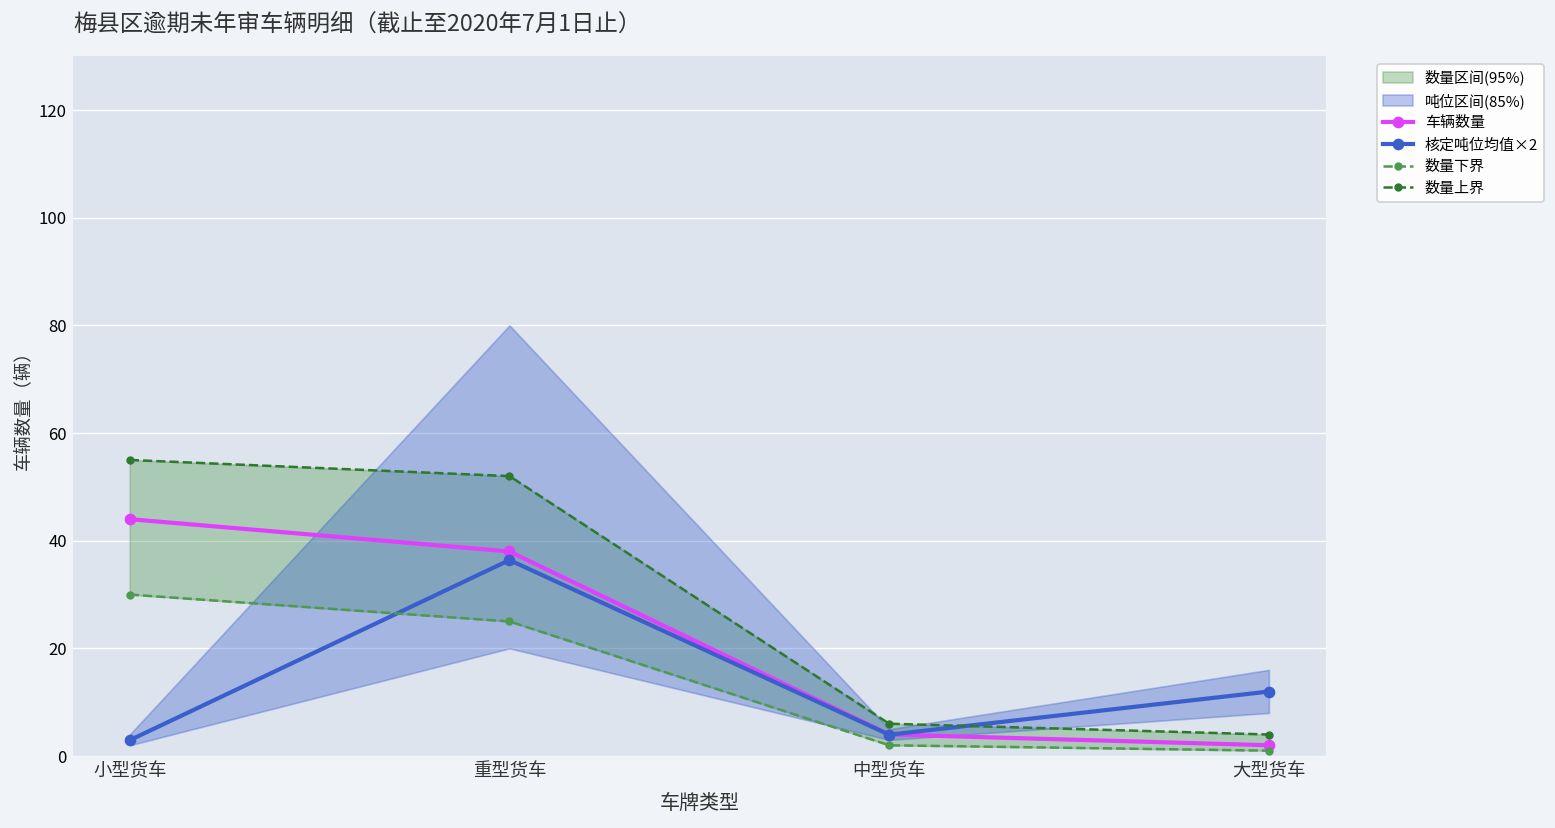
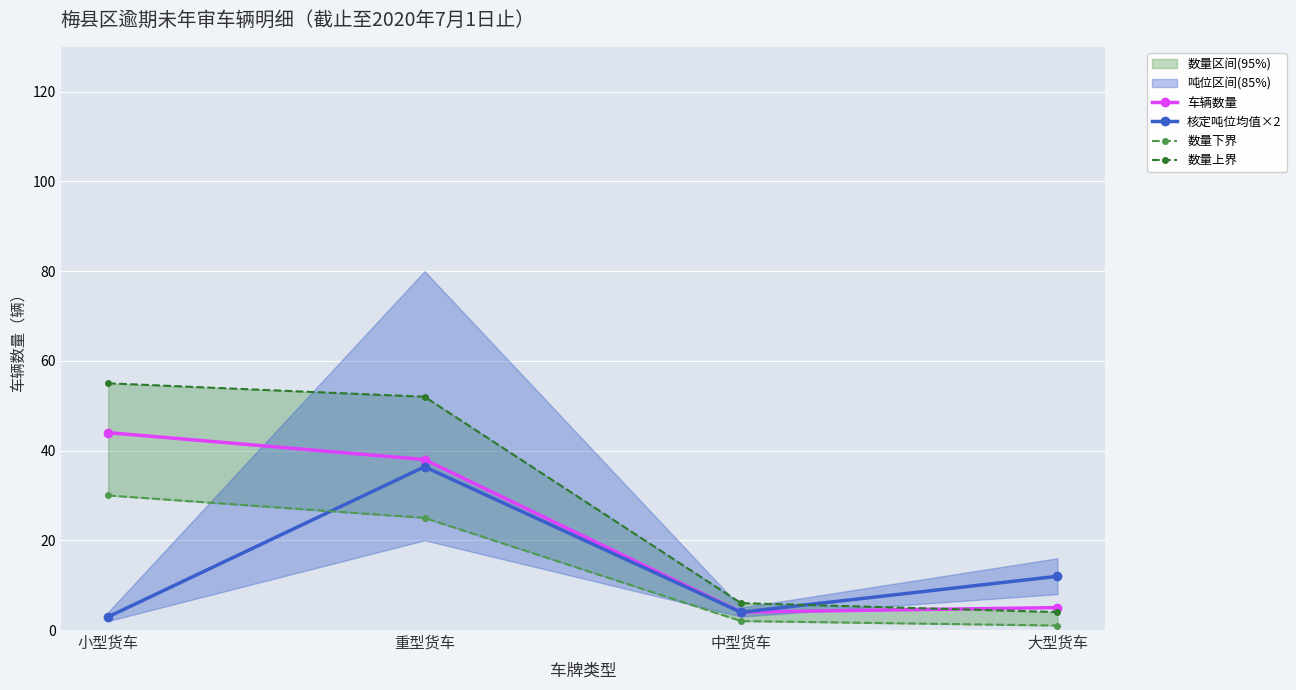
  {
    "车辆数量": {
      "小型货车": 44,
      "重型货车": 38,
-     "大型货车": 2
+     "大型货车": 5
    }
  }
